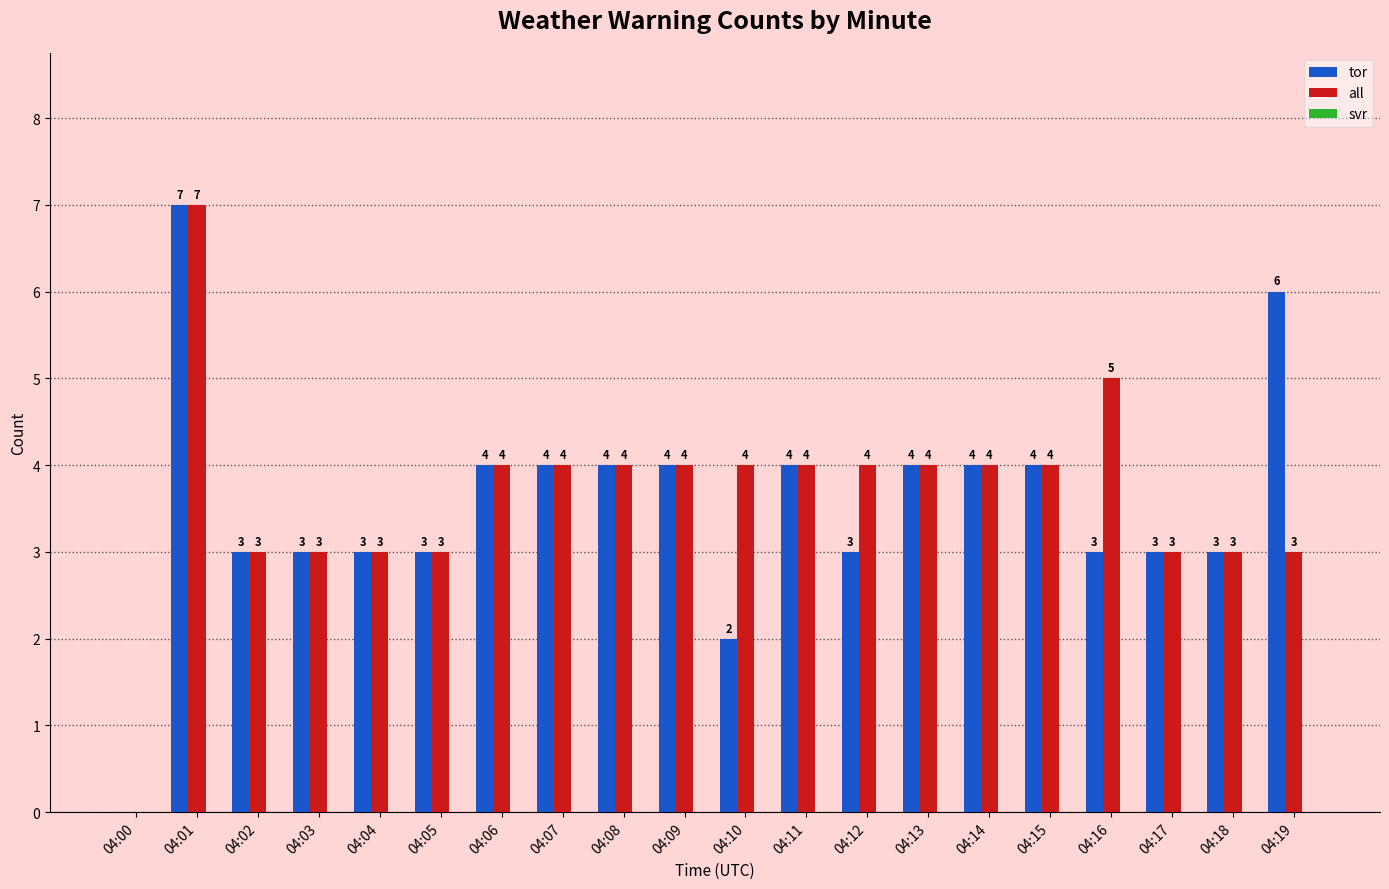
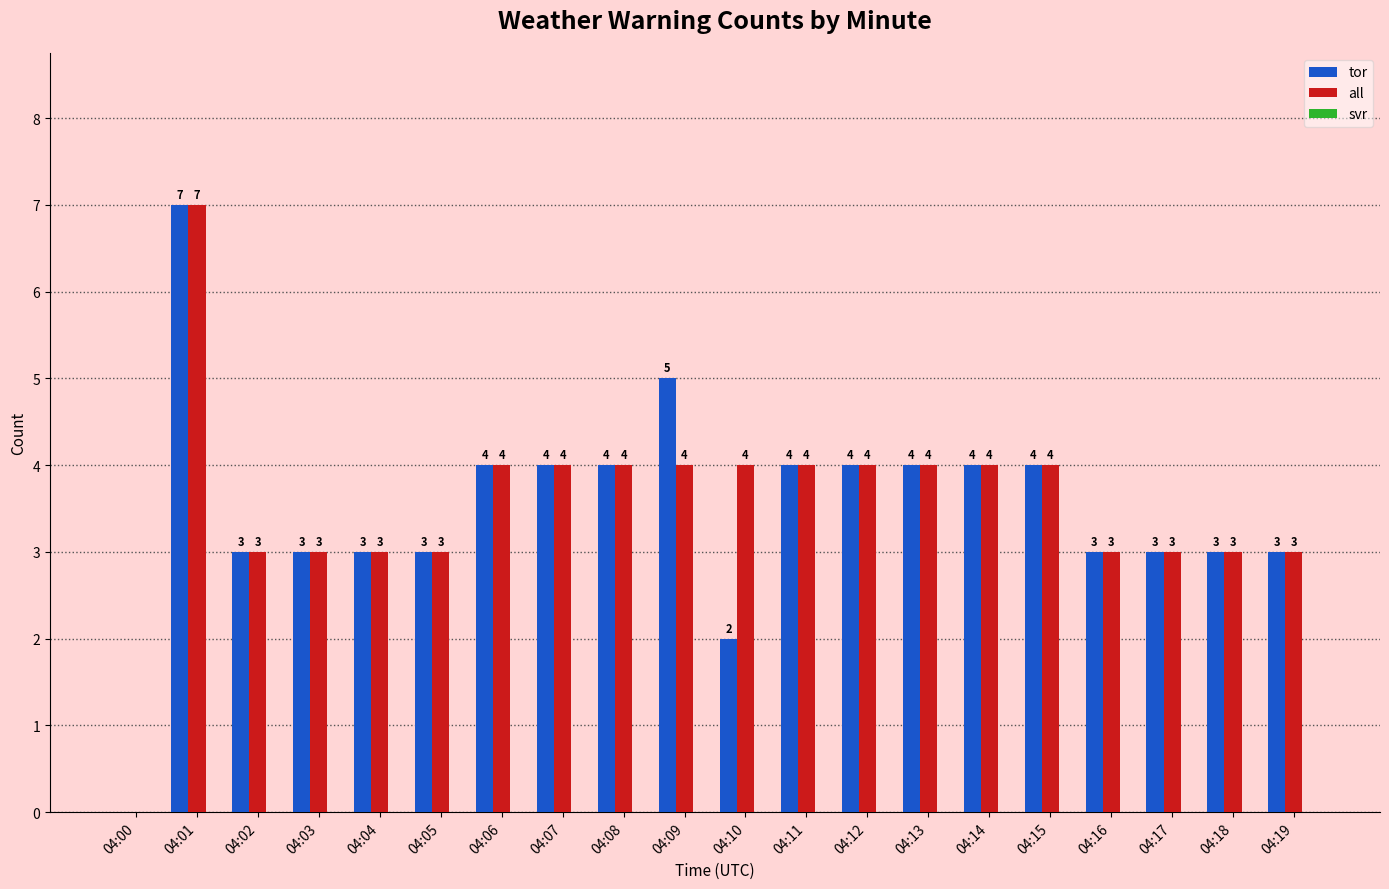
  {
    "tor": {
      "04:01": 7,
      "04:02": 3,
      "04:03": 3,
      "04:04": 3,
      "04:05": 3,
      "04:06": 4,
      "04:07": 4,
      "04:08": 4,
-     "04:09": 4,
+     "04:09": 5,
      "04:10": 2,
      "04:11": 4,
-     "04:12": 3,
+     "04:12": 4,
      "04:13": 4,
      "04:14": 4,
      "04:15": 4,
      "04:16": 3,
      "04:17": 3,
      "04:18": 3,
-     "04:19": 6
+     "04:19": 3
    },
    "all": {
      "04:01": 7,
      "04:02": 3,
      "04:03": 3,
      "04:04": 3,
      "04:05": 3,
      "04:06": 4,
      "04:07": 4,
      "04:08": 4,
      "04:09": 4,
      "04:10": 4,
      "04:11": 4,
      "04:12": 4,
      "04:13": 4,
      "04:14": 4,
      "04:15": 4,
-     "04:16": 5,
+     "04:16": 3,
      "04:17": 3,
      "04:18": 3,
      "04:19": 3
    },
    "svr": {
      "04:00": 0.0,
      "04:01": 0.0,
      "04:02": 0.0,
      "04:03": 0.0,
      "04:04": 0.0,
      "04:05": 0.0,
      "04:06": 0.0,
      "04:07": 0.0,
      "04:08": 0.0,
      "04:09": 0.0,
      "04:10": 0.0,
      "04:11": 0.0,
      "04:12": 0.0,
      "04:13": 0.0,
      "04:14": 0.0,
      "04:15": 0.0,
      "04:16": 0.0,
      "04:17": 0.0,
      "04:18": 0.0,
      "04:19": 0.0
    }
  }
